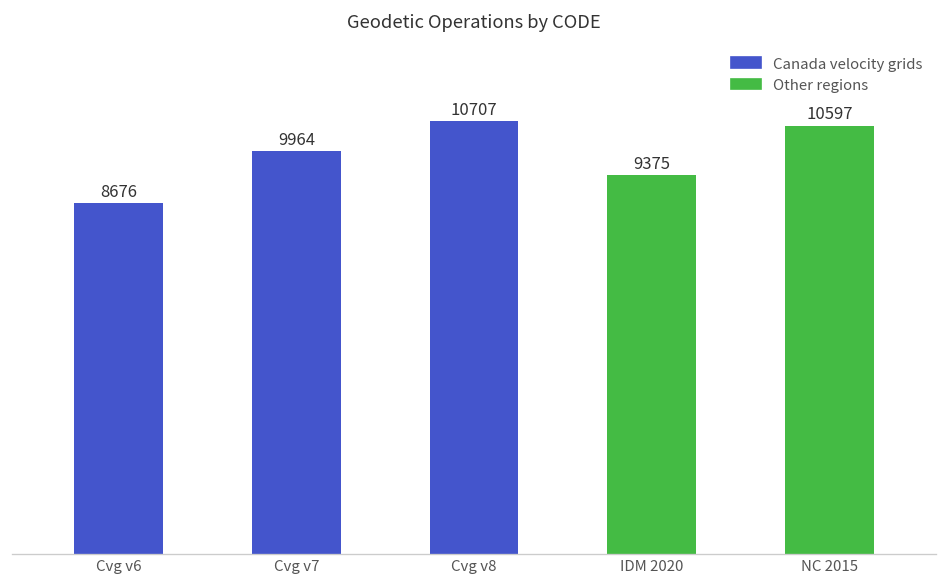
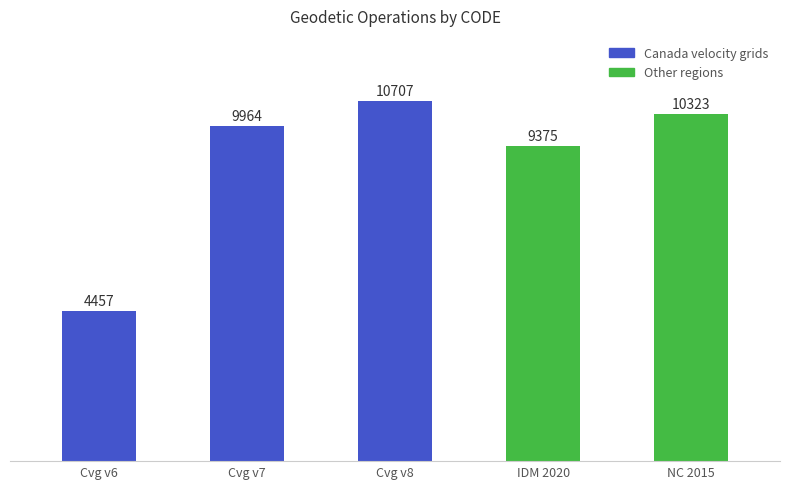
  {
-   "Cvg v6": 8676,
+   "Cvg v6": 4457,
    "Cvg v7": 9964,
    "Cvg v8": 10707,
    "IDM 2020": 9375,
-   "NC 2015": 10597
+   "NC 2015": 10323
  }
